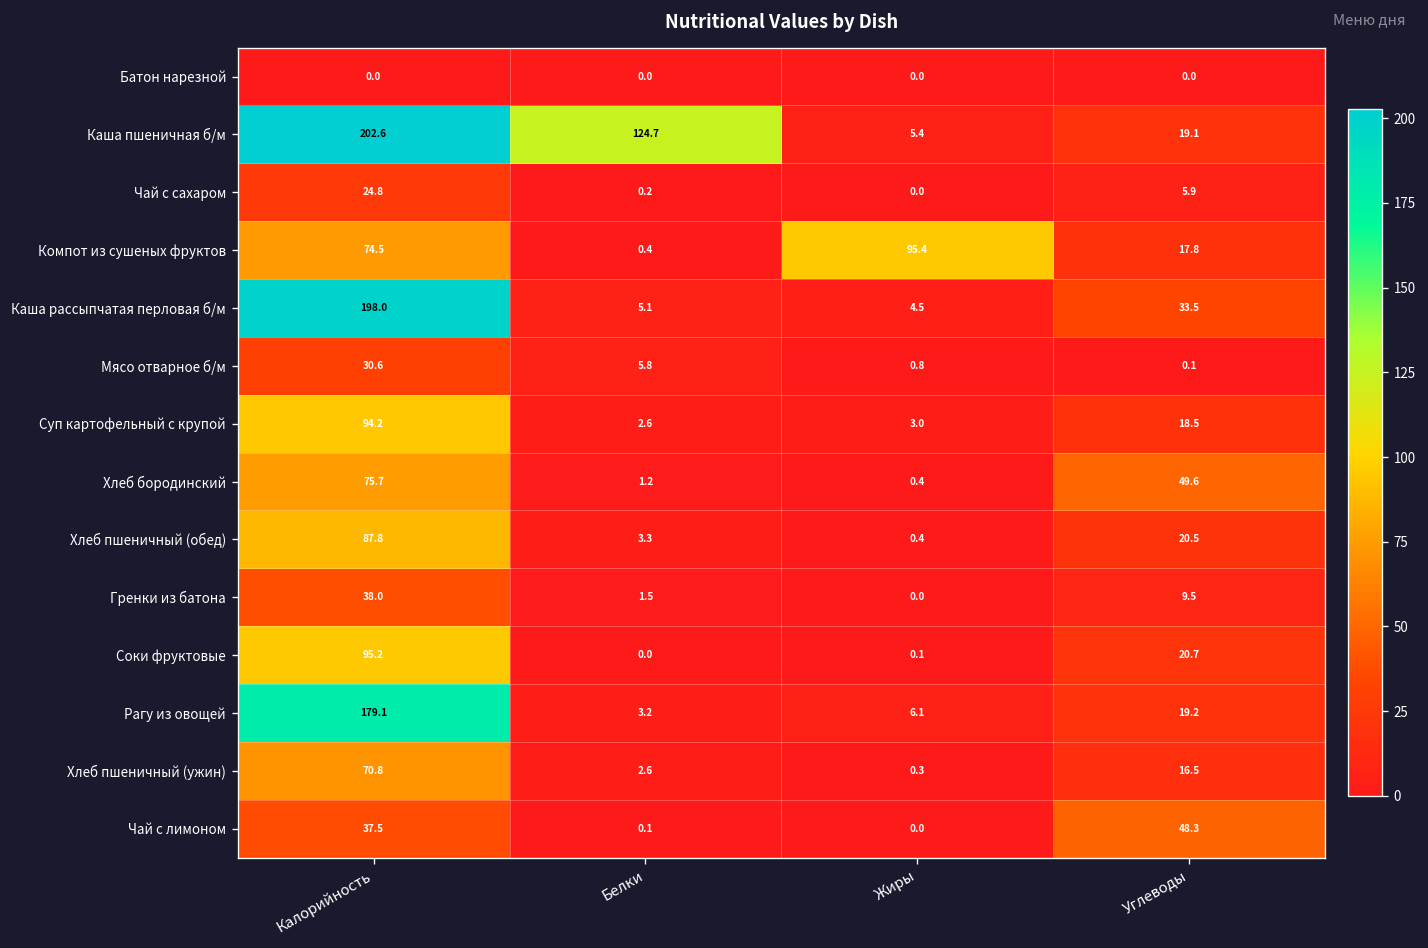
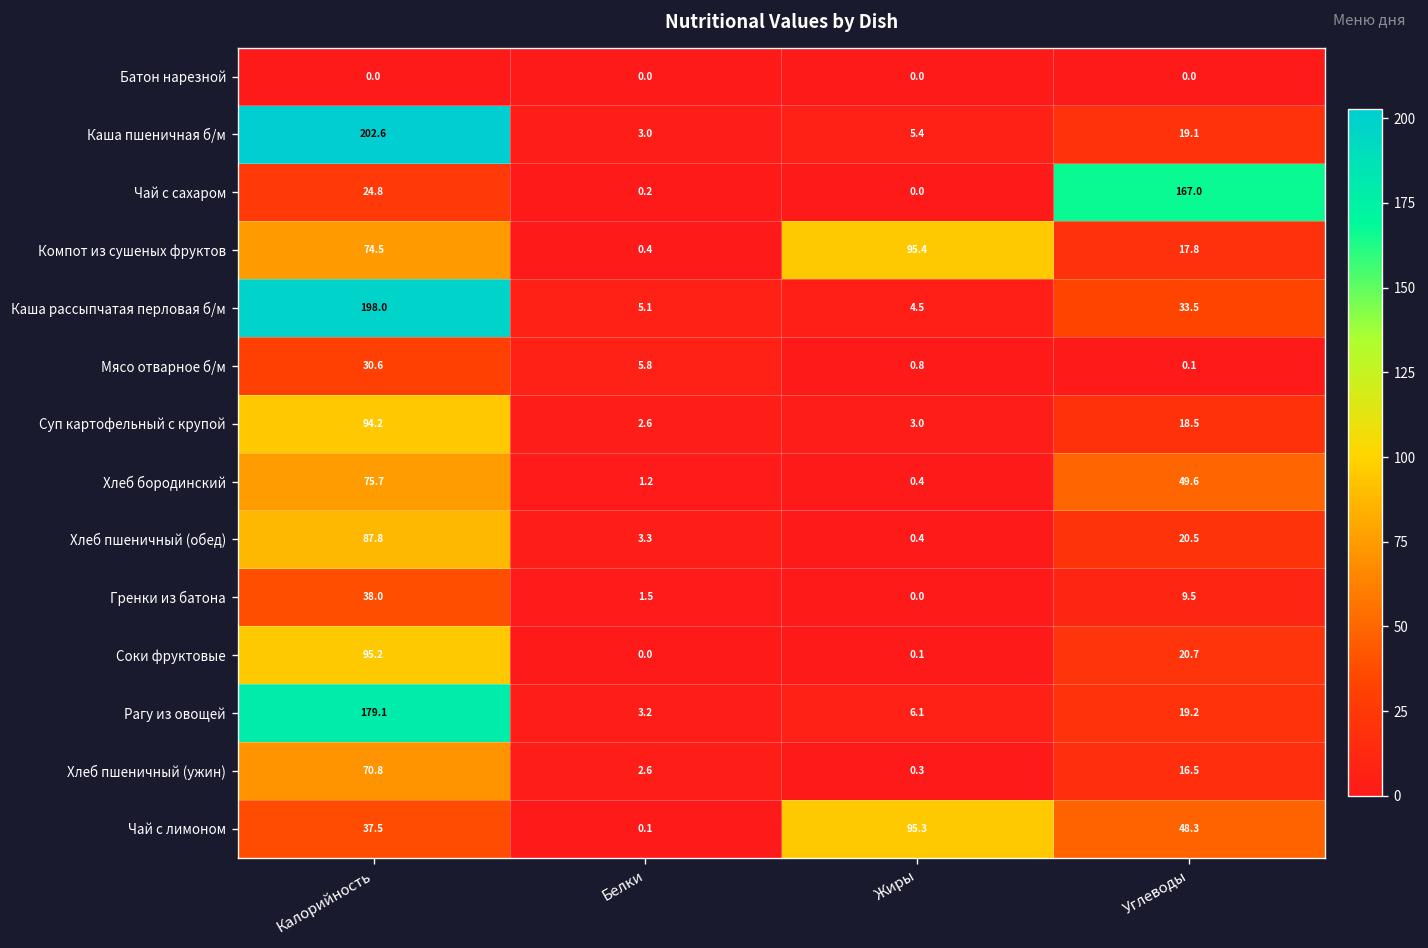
  {
    "Батон нарезной": {
      "Калорийность": 0.0,
      "Белки": 0.0,
      "Жиры": 0.0,
      "Углеводы": 0.0
    },
    "Каша пшеничная б/м": {
      "Калорийность": 202.6,
-     "Белки": 124.7,
+     "Белки": 3.0,
      "Жиры": 5.4,
      "Углеводы": 19.1
    },
    "Чай с сахаром": {
      "Калорийность": 24.8,
      "Белки": 0.2,
      "Жиры": 0.0,
-     "Углеводы": 5.9
+     "Углеводы": 167.0
    },
    "Компот из сушеных фруктов": {
      "Калорийность": 74.5,
      "Белки": 0.4,
      "Жиры": 95.4,
      "Углеводы": 17.8
    },
    "Каша рассыпчатая перловая б/м": {
      "Калорийность": 198.0,
      "Белки": 5.1,
      "Жиры": 4.5,
      "Углеводы": 33.5
    },
    "Мясо отварное б/м": {
      "Калорийность": 30.6,
      "Белки": 5.8,
      "Жиры": 0.8,
      "Углеводы": 0.1
    },
    "Суп картофельный с крупой": {
      "Калорийность": 94.2,
      "Белки": 2.6,
      "Жиры": 3.0,
      "Углеводы": 18.5
    },
    "Хлеб бородинский": {
      "Калорийность": 75.7,
      "Белки": 1.2,
      "Жиры": 0.4,
      "Углеводы": 49.6
    },
    "Хлеб пшеничный (обед)": {
      "Калорийность": 87.8,
      "Белки": 3.3,
      "Жиры": 0.4,
      "Углеводы": 20.5
    },
    "Гренки из батона": {
      "Калорийность": 38.0,
      "Белки": 1.5,
      "Жиры": 0.0,
      "Углеводы": 9.5
    },
    "Соки фруктовые": {
      "Калорийность": 95.2,
      "Белки": 0.0,
      "Жиры": 0.1,
      "Углеводы": 20.7
    },
    "Рагу из овощей": {
      "Калорийность": 179.1,
      "Белки": 3.2,
      "Жиры": 6.1,
      "Углеводы": 19.2
    },
    "Хлеб пшеничный (ужин)": {
      "Калорийность": 70.8,
      "Белки": 2.6,
      "Жиры": 0.3,
      "Углеводы": 16.5
    },
    "Чай с лимоном": {
      "Калорийность": 37.5,
      "Белки": 0.1,
-     "Жиры": 0.0,
+     "Жиры": 95.3,
      "Углеводы": 48.3
    }
  }
